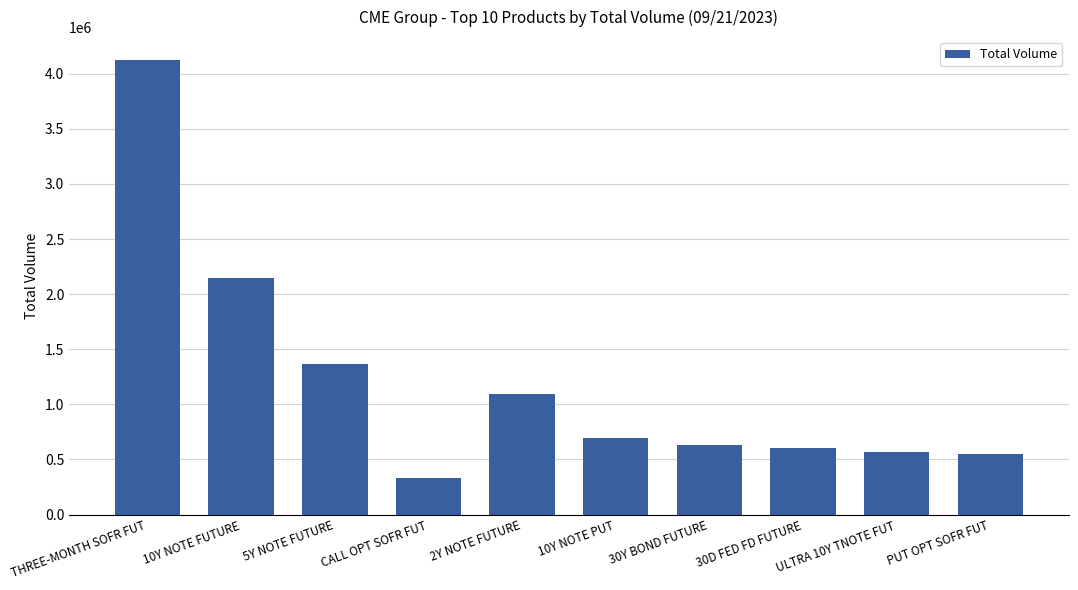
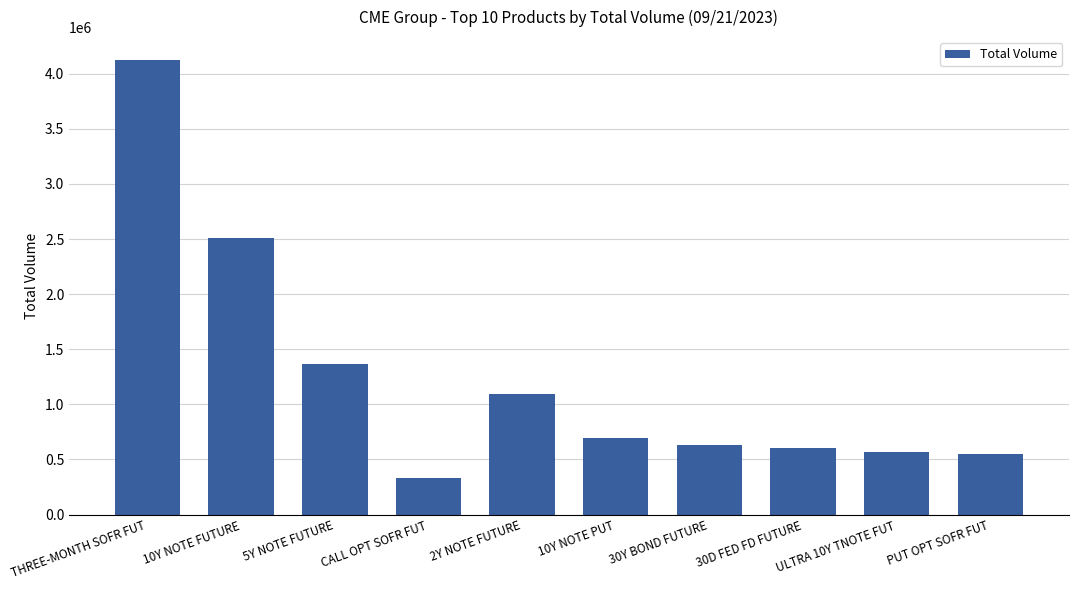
  {
    "THREE-MONTH SOFR FUT": 4130000,
-   "10Y NOTE FUTURE": 2140000,
+   "10Y NOTE FUTURE": 2510000,
    "5Y NOTE FUTURE": 1360000,
    "CALL OPT SOFR FUT": 330000,
    "2Y NOTE FUTURE": 1090000,
    "10Y NOTE PUT": 690000,
    "30Y BOND FUTURE": 630000,
    "30D FED FD FUTURE": 600000,
    "ULTRA 10Y TNOTE FUT": 560000,
    "PUT OPT SOFR FUT": 550000
  }
